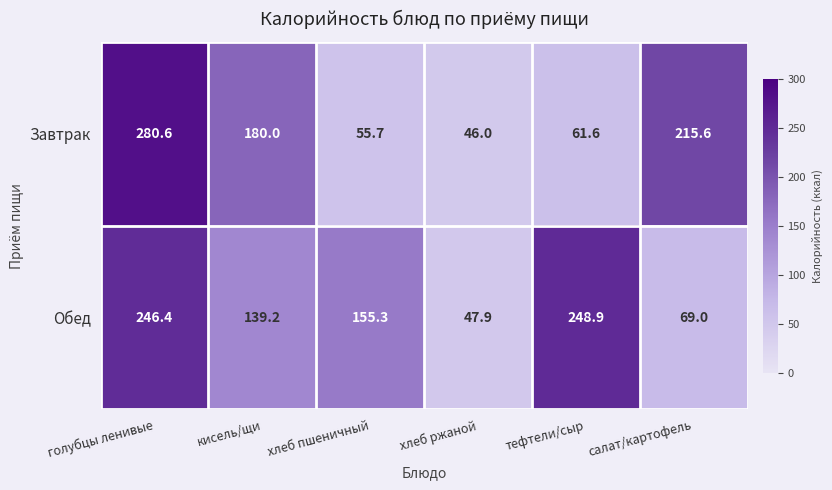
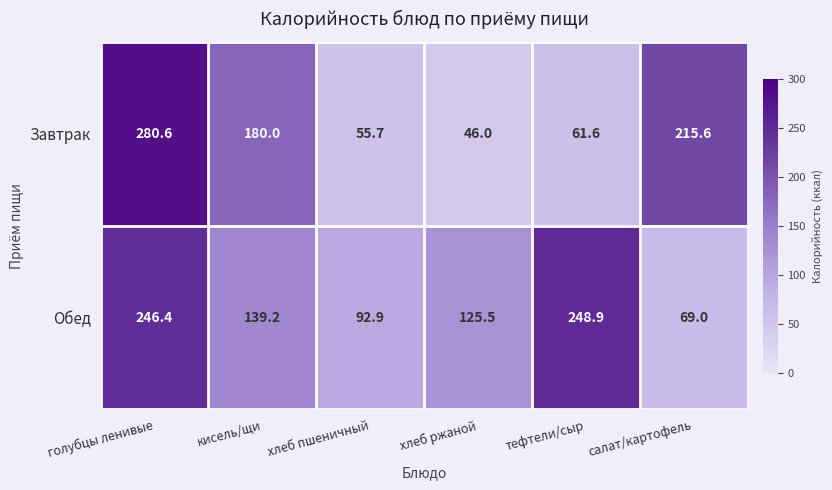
  {
    "Завтрак": {
      "голубцы ленивые": 280.6,
      "кисель/щи": 180.0,
      "хлеб пшеничный": 55.7,
      "хлеб ржаной": 46.0,
      "тефтели/сыр": 61.6,
      "салат/картофель": 215.6
    },
    "Обед": {
      "голубцы ленивые": 246.4,
      "кисель/щи": 139.2,
-     "хлеб пшеничный": 155.3,
-     "хлеб ржаной": 47.9,
+     "хлеб пшеничный": 92.9,
+     "хлеб ржаной": 125.5,
      "тефтели/сыр": 248.9,
      "салат/картофель": 69.0
    }
  }
